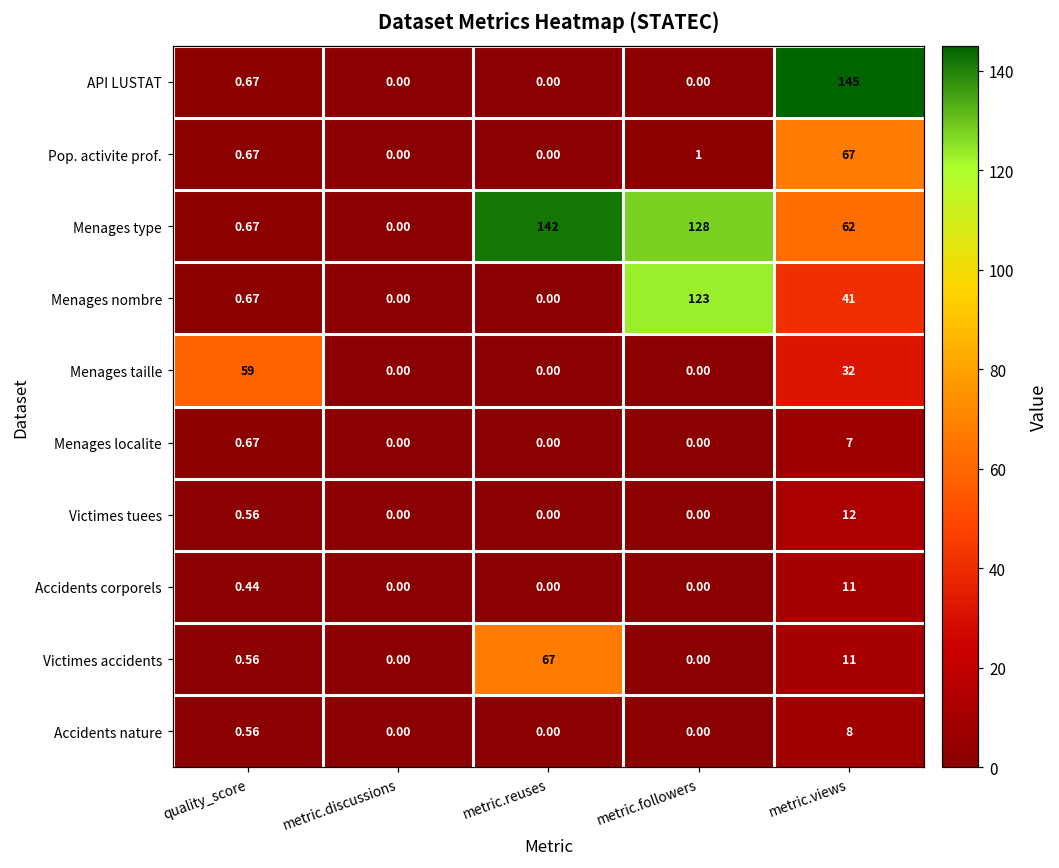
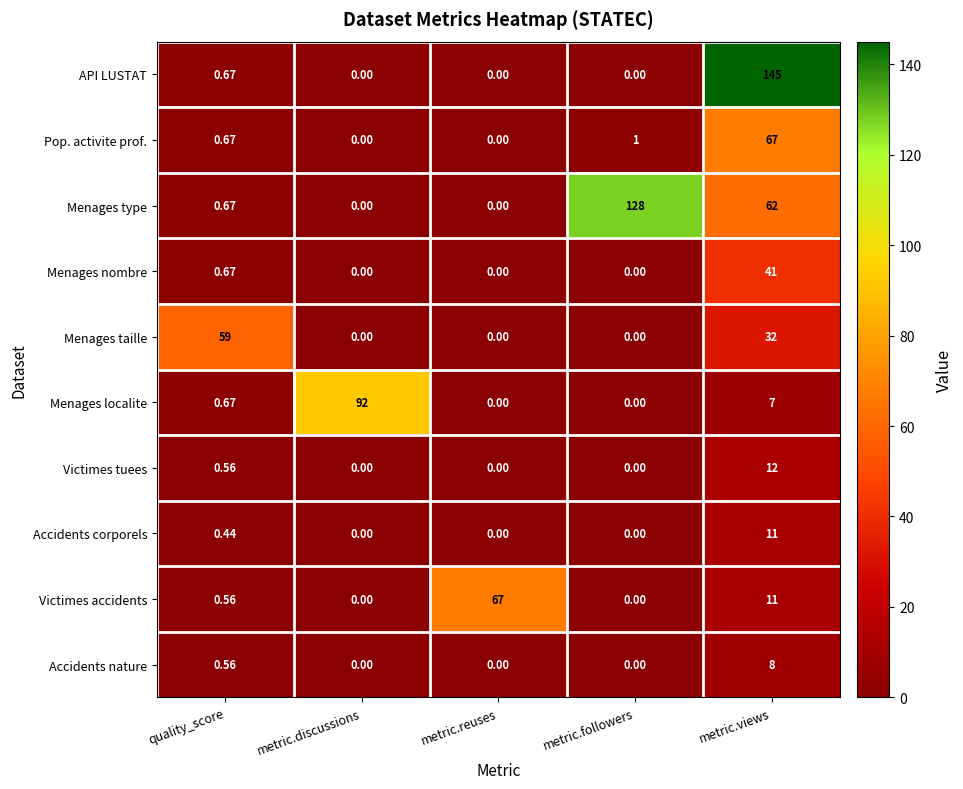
  {
    "API LUSTAT": {
      "quality_score": 0.67,
      "metric.discussions": 0.00,
      "metric.reuses": 0.00,
      "metric.followers": 0.00,
      "metric.views": 145
    },
    "Pop. activite prof.": {
      "quality_score": 0.67,
      "metric.discussions": 0.00,
      "metric.reuses": 0.00,
      "metric.followers": 1,
      "metric.views": 67
    },
    "Menages type": {
      "quality_score": 0.67,
      "metric.discussions": 0.00,
-     "metric.reuses": 142,
+     "metric.reuses": 0.00,
      "metric.followers": 128,
      "metric.views": 62
    },
    "Menages nombre": {
      "quality_score": 0.67,
      "metric.discussions": 0.00,
      "metric.reuses": 0.00,
-     "metric.followers": 123,
+     "metric.followers": 0.00,
      "metric.views": 41
    },
    "Menages taille": {
      "quality_score": 59,
      "metric.discussions": 0.00,
      "metric.reuses": 0.00,
      "metric.followers": 0.00,
      "metric.views": 32
    },
    "Menages localite": {
      "quality_score": 0.67,
-     "metric.discussions": 0.00,
+     "metric.discussions": 92,
      "metric.reuses": 0.00,
      "metric.followers": 0.00,
      "metric.views": 7
    },
    "Victimes tuees": {
      "quality_score": 0.56,
      "metric.discussions": 0.00,
      "metric.reuses": 0.00,
      "metric.followers": 0.00,
      "metric.views": 12
    },
    "Accidents corporels": {
      "quality_score": 0.44,
      "metric.discussions": 0.00,
      "metric.reuses": 0.00,
      "metric.followers": 0.00,
      "metric.views": 11
    },
    "Victimes accidents": {
      "quality_score": 0.56,
      "metric.discussions": 0.00,
      "metric.reuses": 67,
      "metric.followers": 0.00,
      "metric.views": 11
    },
    "Accidents nature": {
      "quality_score": 0.56,
      "metric.discussions": 0.00,
      "metric.reuses": 0.00,
      "metric.followers": 0.00,
      "metric.views": 8
    }
  }
